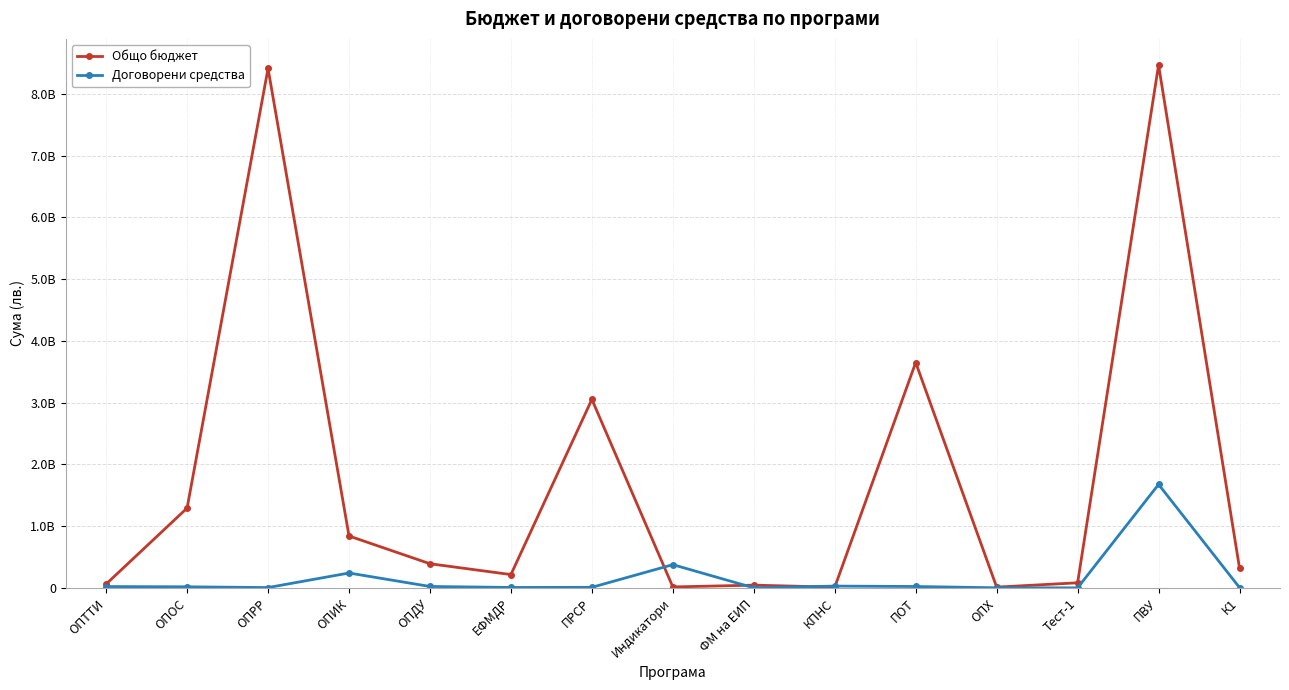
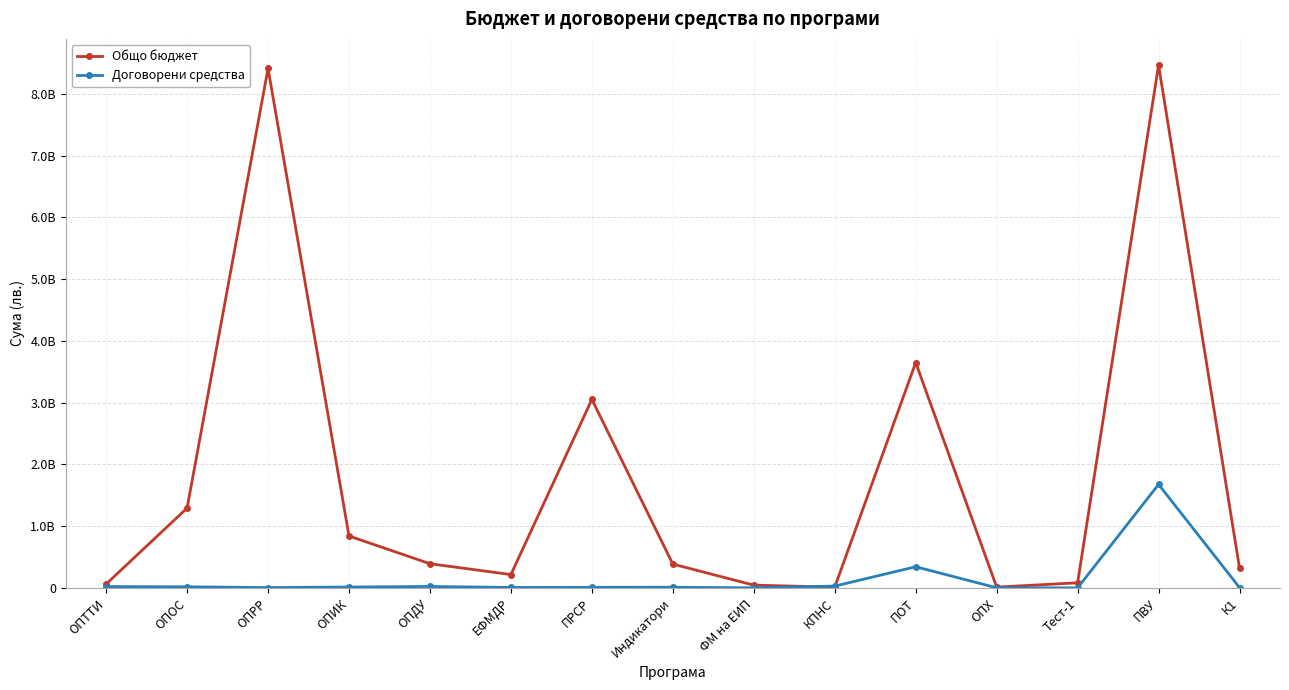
  {
    "Общо бюджет": {
      "ОПОС": 1300000000,
      "ОПРР": 8400000000,
      "ОПИК": 800000000,
      "ОПДУ": 400000000,
      "ЕФМДР": 200000000,
      "ПРСР": 3100000000,
-     "Индикатори": 0,
+     "Индикатори": 400000000,
      "ФМ на ЕИП": 0,
      "ПОТ": 3600000000,
      "Тест-1": 100000000,
      "ПВУ": 8500000000,
      "К1": 300000000
    },
    "Договорени средства": {
      "ОПОС": 0,
      "ОПРР": 0,
-     "ОПИК": 200000000,
+     "ОПИК": 0,
      "ОПДУ": 0,
      "ЕФМДР": 0,
      "ПРСР": 0,
-     "Индикатори": 400000000,
+     "Индикатори": 0,
      "ФМ на ЕИП": 0,
-     "ПОТ": 0,
+     "ПОТ": 300000000,
      "Тест-1": 0,
      "ПВУ": 1700000000,
      "К1": 0
    }
  }
